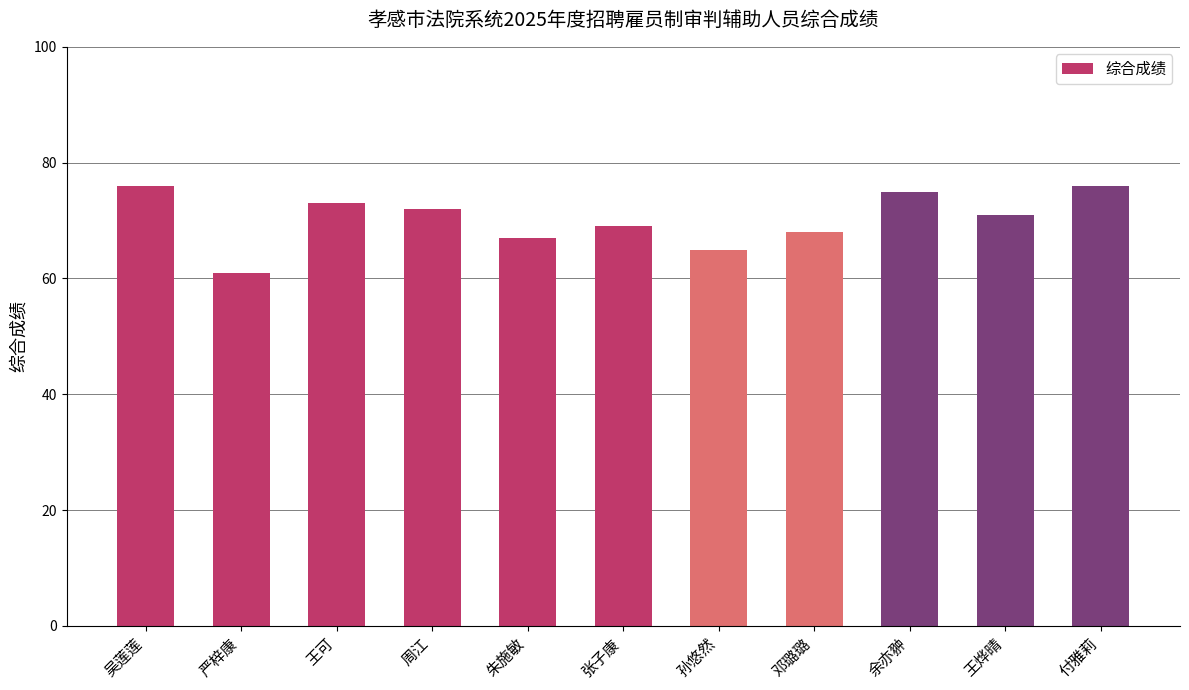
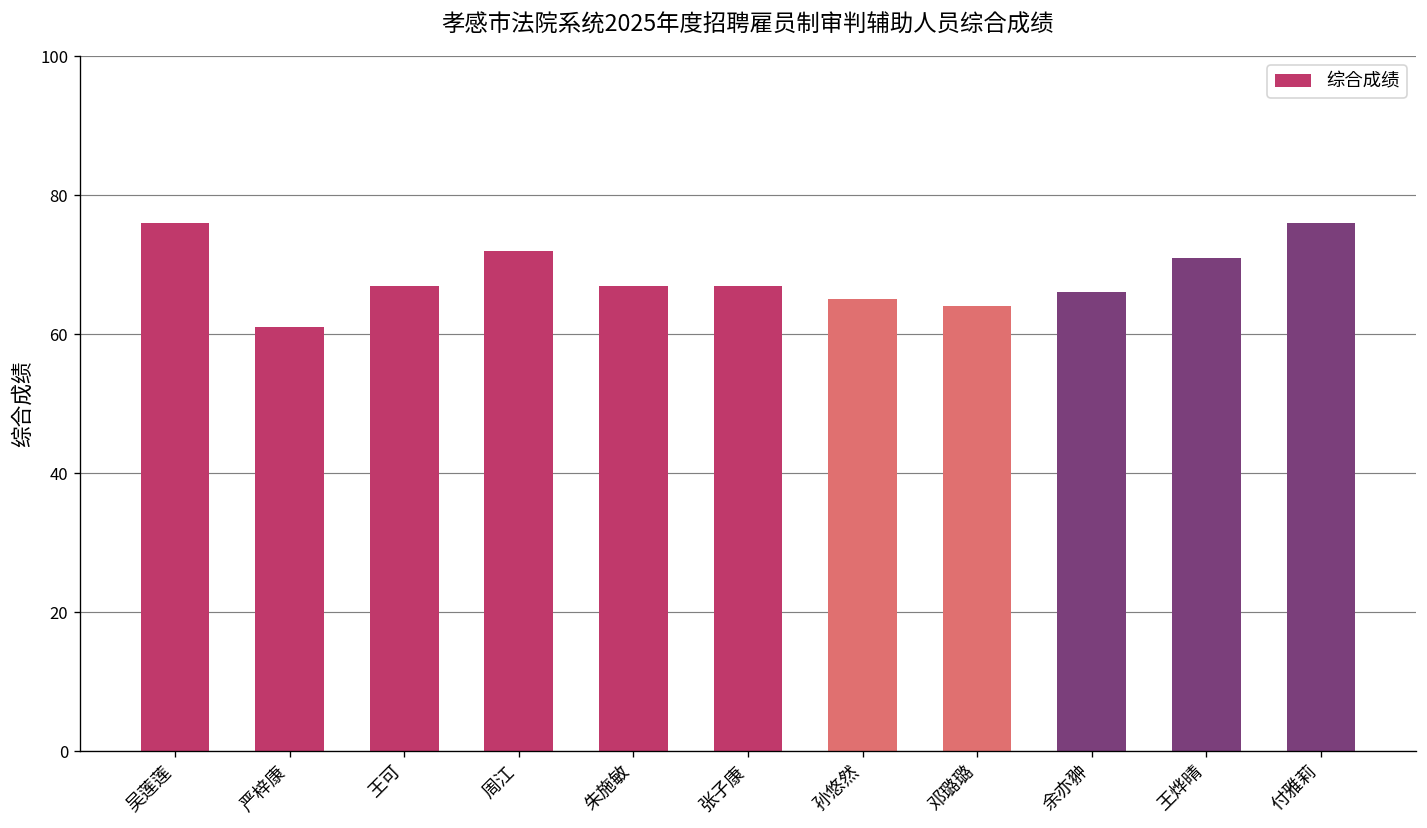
  {
    "吴莲莲": 76,
    "严梓康": 61,
-   "王可": 73,
+   "王可": 67,
    "周江": 72,
    "朱施敏": 67,
-   "张子康": 69,
+   "张子康": 67,
    "孙悠然": 65,
-   "邓璐璐": 68,
-   "余亦翀": 75,
+   "邓璐璐": 64,
+   "余亦翀": 66,
    "王烨晴": 71,
    "付雅莉": 76
  }
